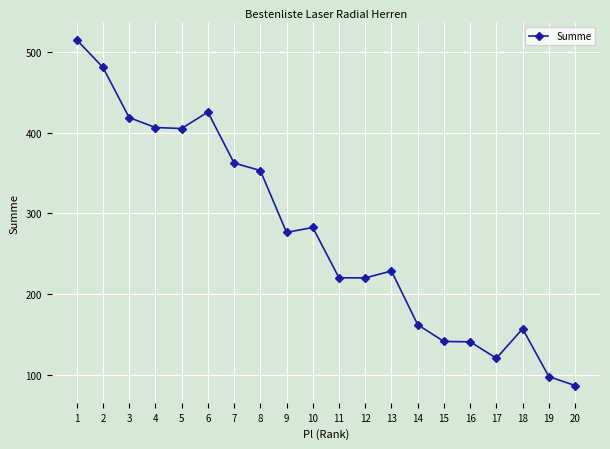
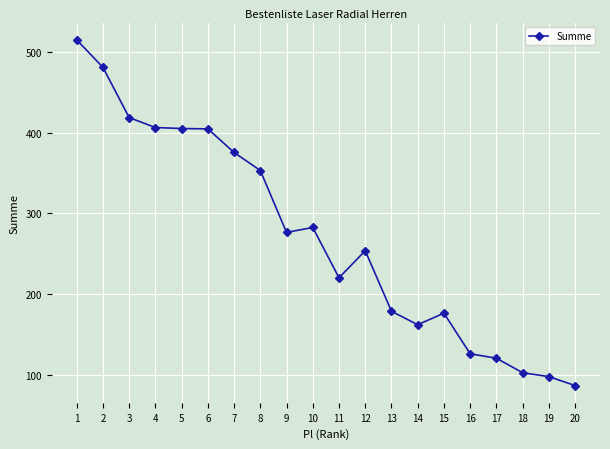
  {
    "1": 520,
    "2": 480,
    "3": 420,
    "4": 410,
    "5": 410,
-   "6": 430,
-   "7": 360,
+   "6": 400,
+   "7": 380,
    "8": 350,
    "9": 280,
    "10": 280,
    "11": 220,
-   "12": 220,
-   "13": 230,
+   "12": 250,
+   "13": 180,
    "14": 160,
-   "15": 140,
-   "16": 140,
+   "15": 180,
+   "16": 130,
    "17": 120,
-   "18": 160,
+   "18": 100,
    "19": 100,
    "20": 90
  }
